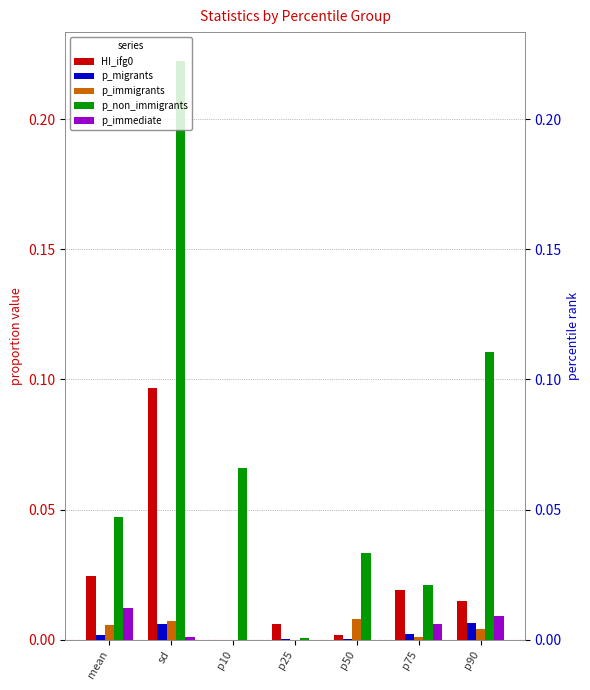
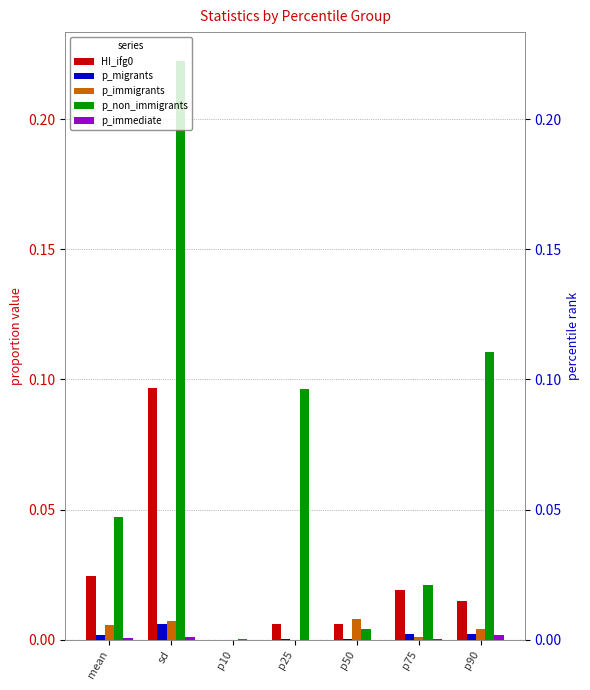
  {
    "HI_ifg0": {
      "mean": 0.025,
      "sd": 0.097,
      "p25": 0.006,
-     "p50": 0.002,
+     "p50": 0.006,
      "p75": 0.019,
      "p90": 0.015
    },
    "p_migrants": {
      "mean": 0.002,
      "sd": 0.006,
      "p75": 0.002,
-     "p90": 0.006
+     "p90": 0.002
    },
    "p_immigrants": {
      "mean": 0.006,
      "sd": 0.007,
      "p50": 0.008,
      "p75": 0.001,
      "p90": 0.004
    },
    "p_non_immigrants": {
      "mean": 0.047,
-     "p10": 0.066,
-     "p25": 0.001,
-     "p50": 0.033,
+     "p10": 0.000,
+     "p25": 0.096,
+     "p50": 0.004,
      "p75": 0.021,
      "p90": 0.111
    },
    "p_immediate": {
-     "mean": 0.012,
+     "mean": 0.001,
      "sd": 0.001,
-     "p75": 0.006,
-     "p90": 0.009
+     "p75": 0.000,
+     "p90": 0.002
    }
  }
